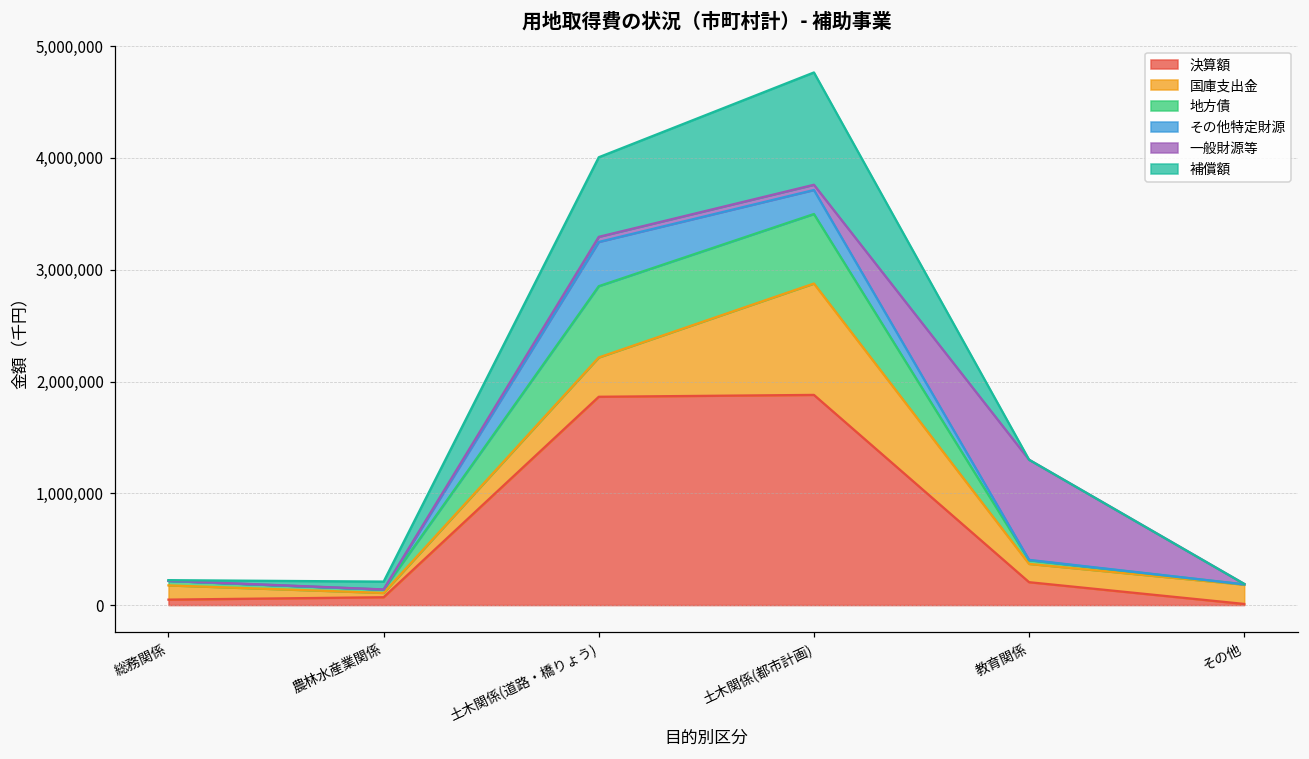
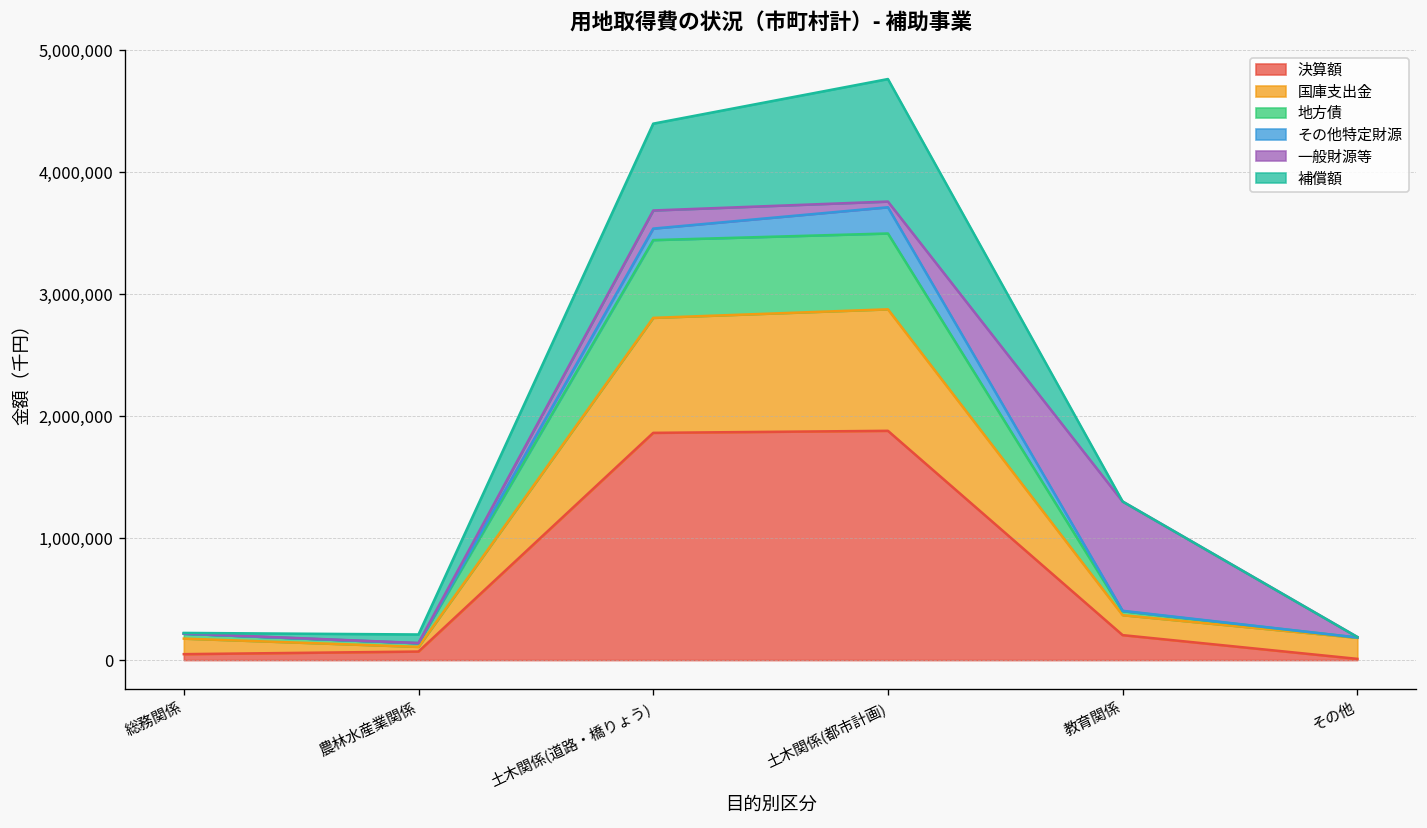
  {
    "決算額": {
      "総務関係": "50,000",
      "農林水産業関係": "70,000",
      "土木関係(道路・橋りょう)": "1,860,000",
      "土木関係(都市計画)": "1,880,000",
      "教育関係": "200,000",
      "その他": "10,000"
    },
    "国庫支出金": {
      "総務関係": "130,000",
      "農林水産業関係": "40,000",
-     "土木関係(道路・橋りょう)": "350,000",
+     "土木関係(道路・橋りょう)": "940,000",
      "土木関係(都市計画)": "1,000,000",
      "教育関係": "160,000"
    },
    "その他特定財源": {
-     "土木関係(道路・橋りょう)": "400,000",
+     "土木関係(道路・橋りょう)": "90,000",
      "土木関係(都市計画)": "210,000"
    },
    "一般財源等": {
-     "土木関係(道路・橋りょう)": "50,000",
+     "土木関係(道路・橋りょう)": "150,000",
      "土木関係(都市計画)": "50,000"
    }
  }
